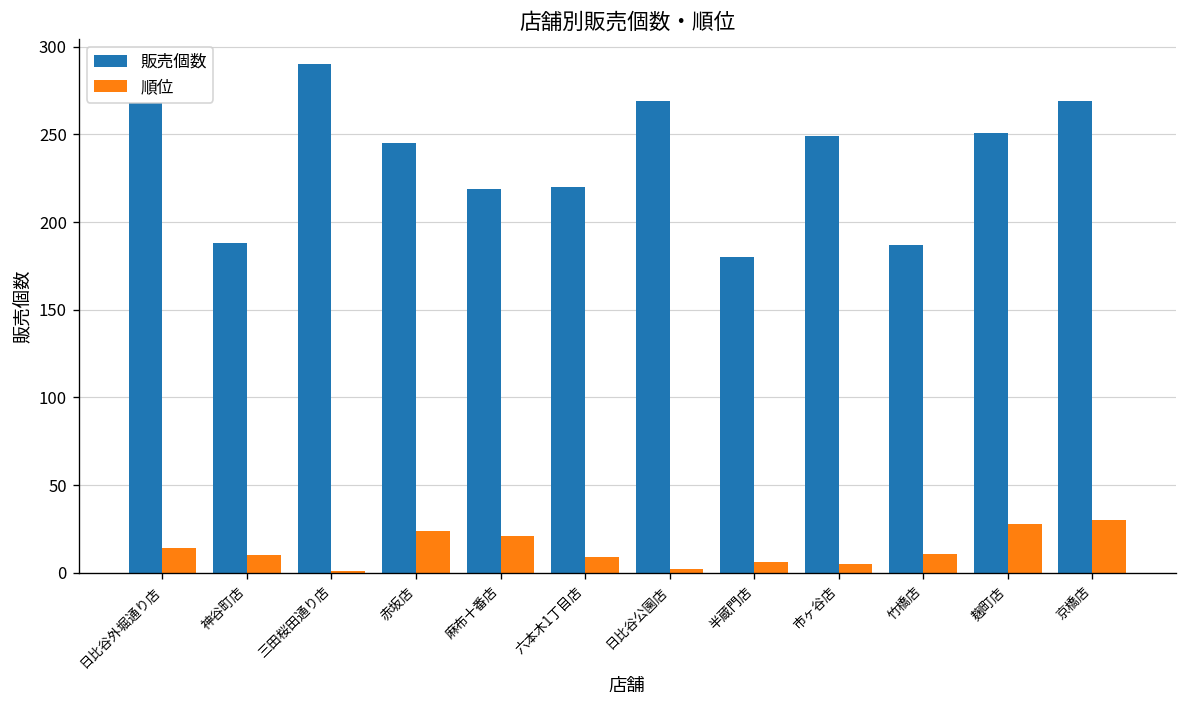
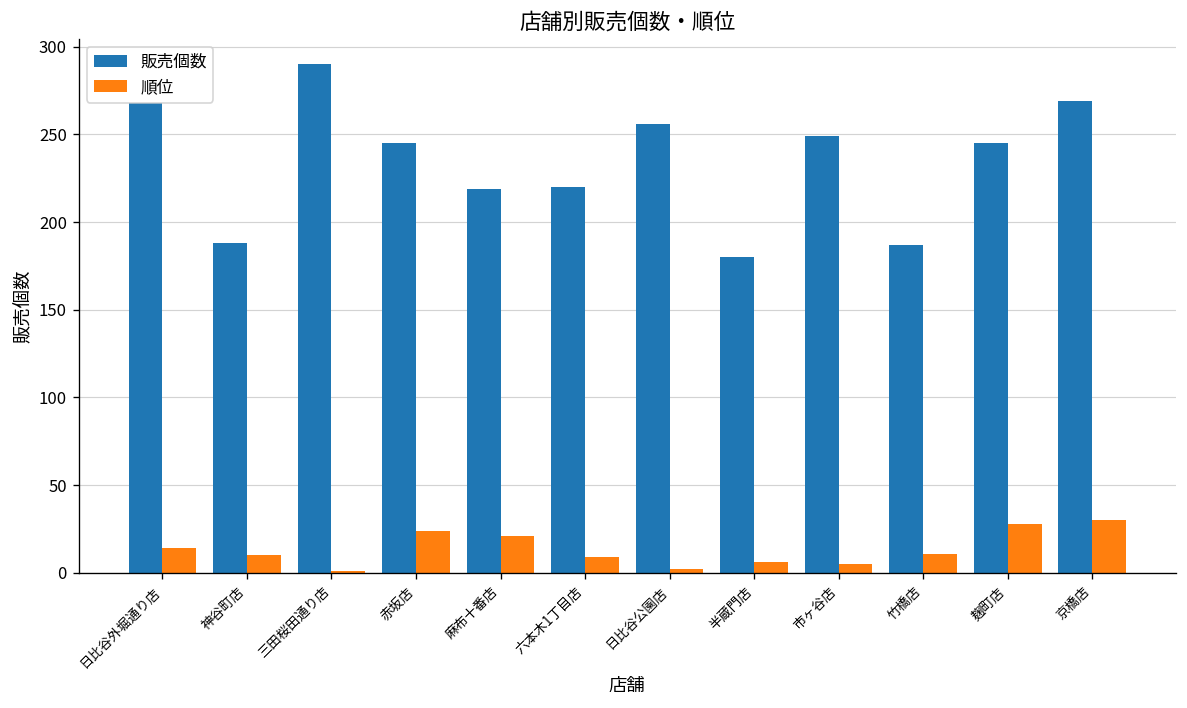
  {
    "販売個数": {
      "日比谷外堀通り店": 268,
      "神谷町店": 188,
      "三田桜田通り店": 290,
      "赤坂店": 245,
      "麻布十番店": 219,
      "六本木1丁目店": 220,
-     "日比谷公園店": 269,
+     "日比谷公園店": 256,
      "半蔵門店": 180,
      "市ヶ谷店": 249,
      "竹橋店": 187,
-     "麹町店": 251,
+     "麹町店": 245,
      "京橋店": 269
    },
    "順位": {
      "日比谷外堀通り店": 14,
      "神谷町店": 10,
      "赤坂店": 24,
      "麻布十番店": 21,
      "六本木1丁目店": 9,
      "日比谷公園店": 2,
      "半蔵門店": 6,
      "市ヶ谷店": 5,
      "竹橋店": 11,
      "麹町店": 28,
      "京橋店": 30
    }
  }
